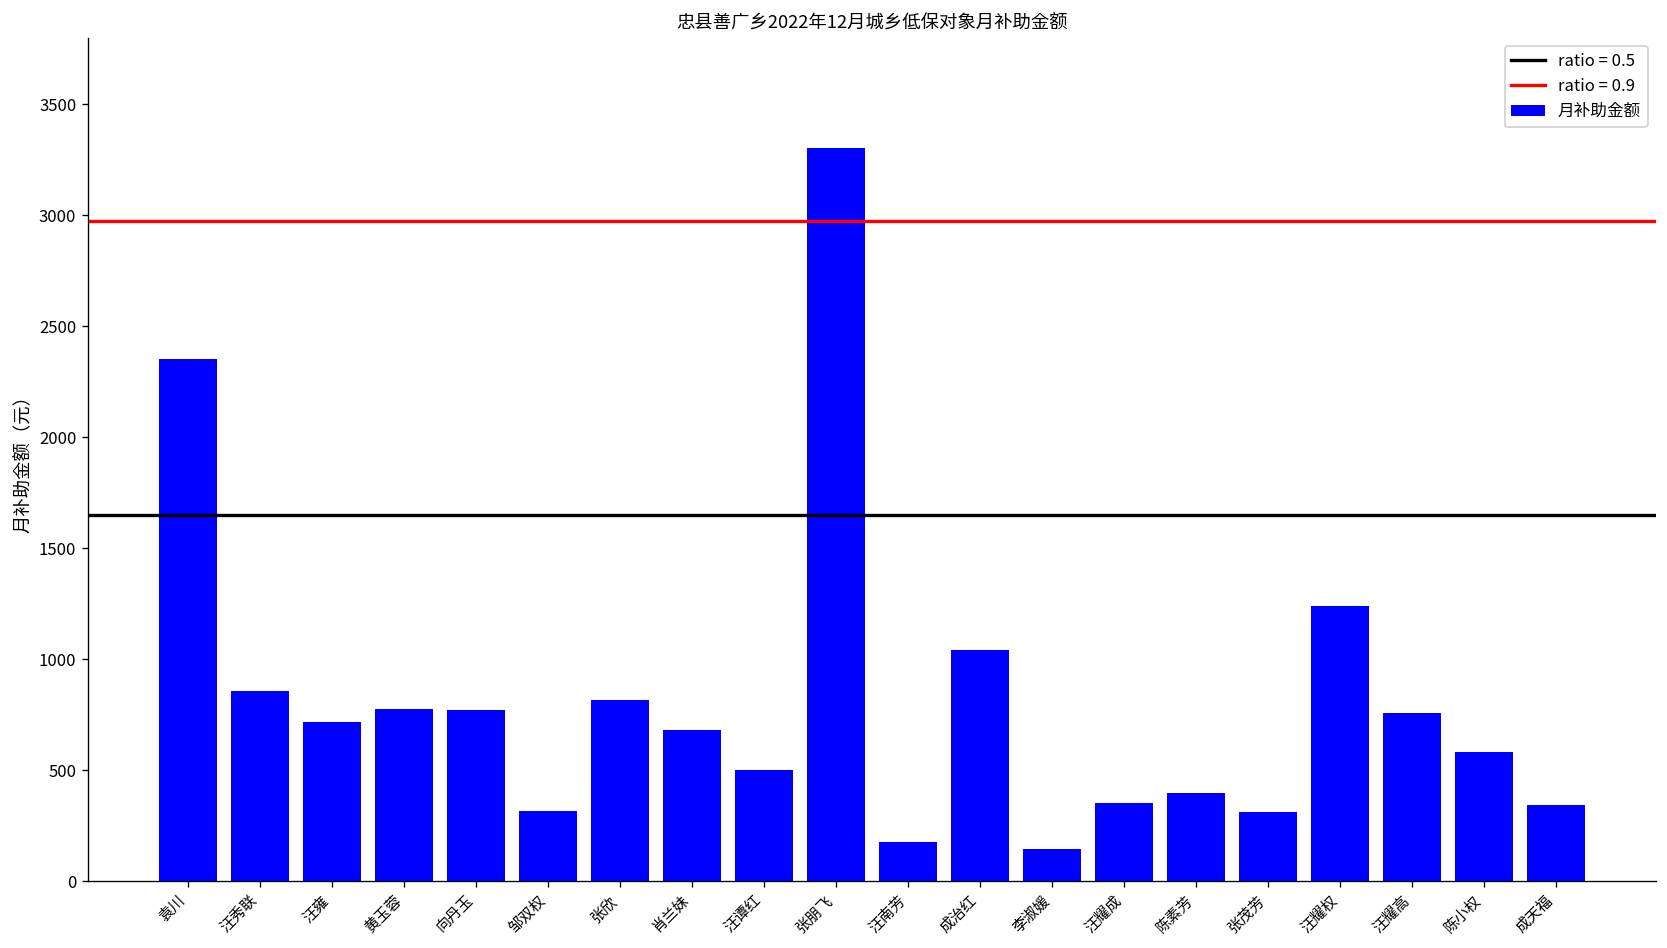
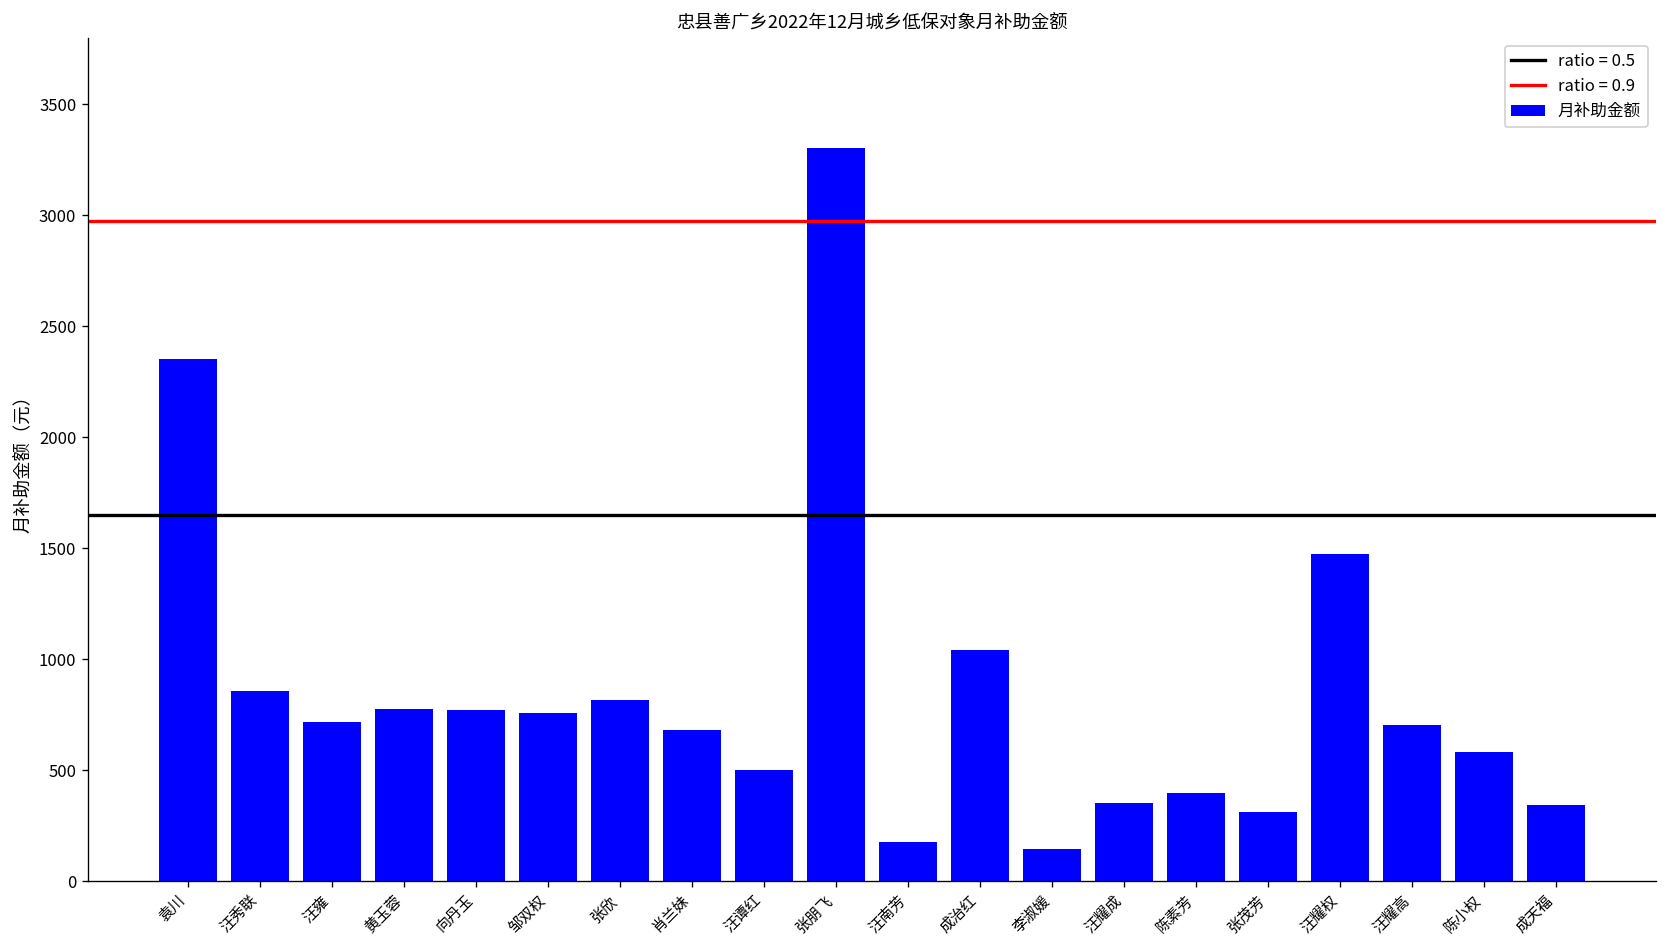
  {
    "袁川": 2350,
    "汪秀联": 860,
    "汪雍": 720,
    "黄玉蓉": 780,
    "向丹玉": 770,
-   "邹双权": 320,
+   "邹双权": 760,
    "张欣": 820,
    "肖兰妹": 680,
    "汪谭红": 500,
    "张朋飞": 3310,
    "汪南芳": 180,
    "成治红": 1040,
    "李淑媛": 150,
    "汪耀成": 360,
    "陈素芳": 400,
    "张茂芳": 310,
-   "汪耀权": 1240,
-   "汪耀高": 760,
+   "汪耀权": 1480,
+   "汪耀高": 710,
    "陈小权": 580,
    "成天福": 350
  }
